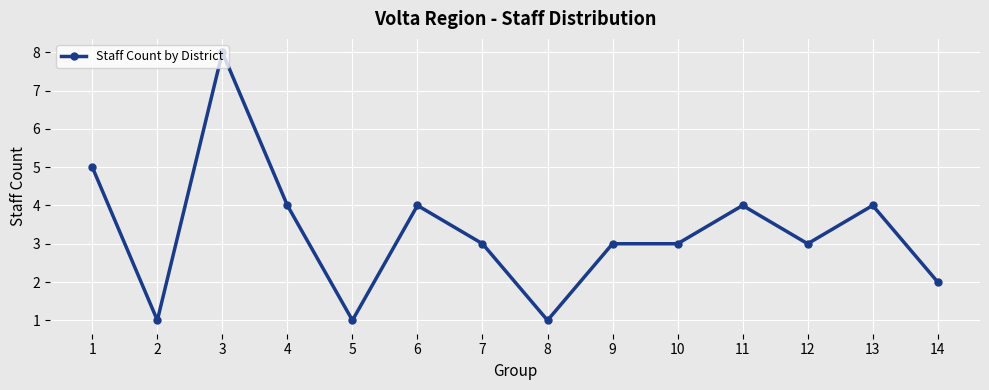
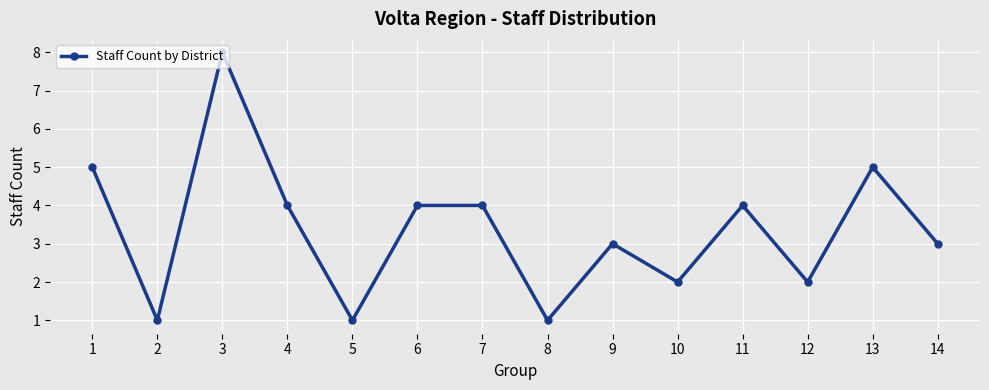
  {
    "1": 5,
    "2": 1,
    "4": 4,
    "5": 1,
    "6": 4,
-   "7": 3,
+   "7": 4,
    "8": 1,
    "9": 3,
-   "10": 3,
+   "10": 2,
    "11": 4,
-   "12": 3,
-   "13": 4,
-   "14": 2
+   "12": 2,
+   "13": 5,
+   "14": 3
  }
